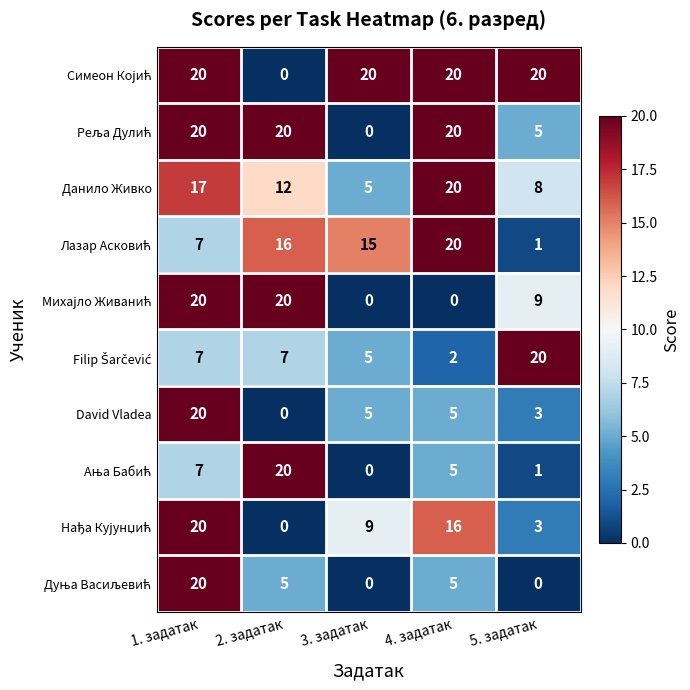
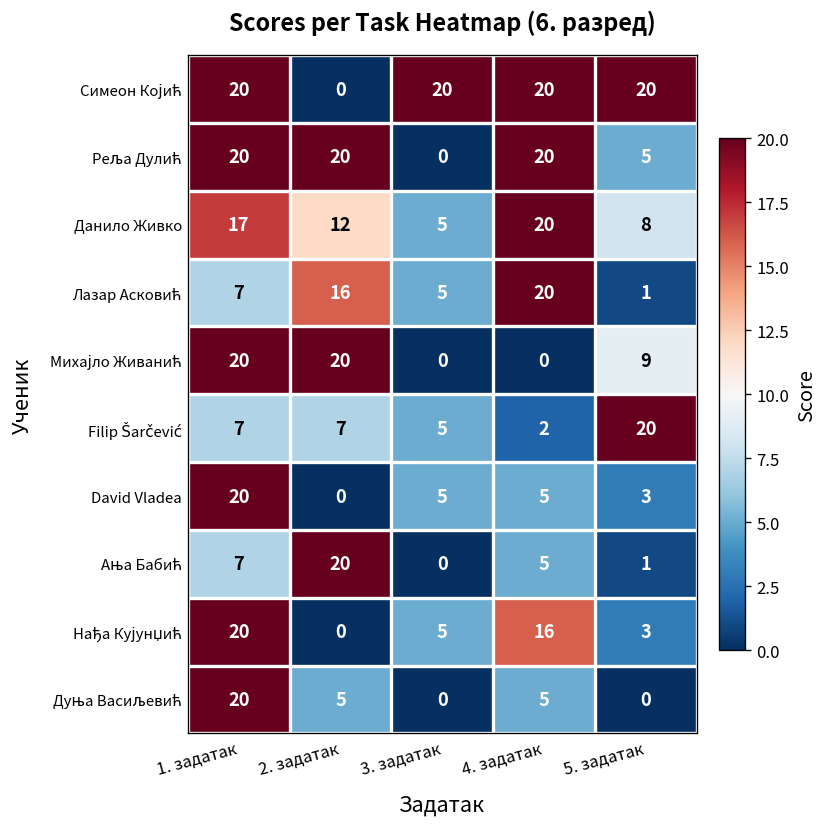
  {
    "Симеон Којић": {
      "1. задатак": 20,
      "2. задатак": 0,
      "3. задатак": 20,
      "4. задатак": 20,
      "5. задатак": 20
    },
    "Реља Дулић": {
      "1. задатак": 20,
      "2. задатак": 20,
      "3. задатак": 0,
      "4. задатак": 20,
      "5. задатак": 5
    },
    "Данило Живко": {
      "1. задатак": 17,
      "2. задатак": 12,
      "3. задатак": 5,
      "4. задатак": 20,
      "5. задатак": 8
    },
    "Лазар Асковић": {
      "1. задатак": 7,
      "2. задатак": 16,
-     "3. задатак": 15,
+     "3. задатак": 5,
      "4. задатак": 20,
      "5. задатак": 1
    },
    "Михајло Живанић": {
      "1. задатак": 20,
      "2. задатак": 20,
      "3. задатак": 0,
      "4. задатак": 0,
      "5. задатак": 9
    },
    "Filip Šarčević": {
      "1. задатак": 7,
      "2. задатак": 7,
      "3. задатак": 5,
      "4. задатак": 2,
      "5. задатак": 20
    },
    "David Vladea": {
      "1. задатак": 20,
      "2. задатак": 0,
      "3. задатак": 5,
      "4. задатак": 5,
      "5. задатак": 3
    },
    "Ања Бабић": {
      "1. задатак": 7,
      "2. задатак": 20,
      "3. задатак": 0,
      "4. задатак": 5,
      "5. задатак": 1
    },
    "Нађа Кујунџић": {
      "1. задатак": 20,
      "2. задатак": 0,
-     "3. задатак": 9,
+     "3. задатак": 5,
      "4. задатак": 16,
      "5. задатак": 3
    },
    "Дуња Васиљевић": {
      "1. задатак": 20,
      "2. задатак": 5,
      "3. задатак": 0,
      "4. задатак": 5,
      "5. задатак": 0
    }
  }
